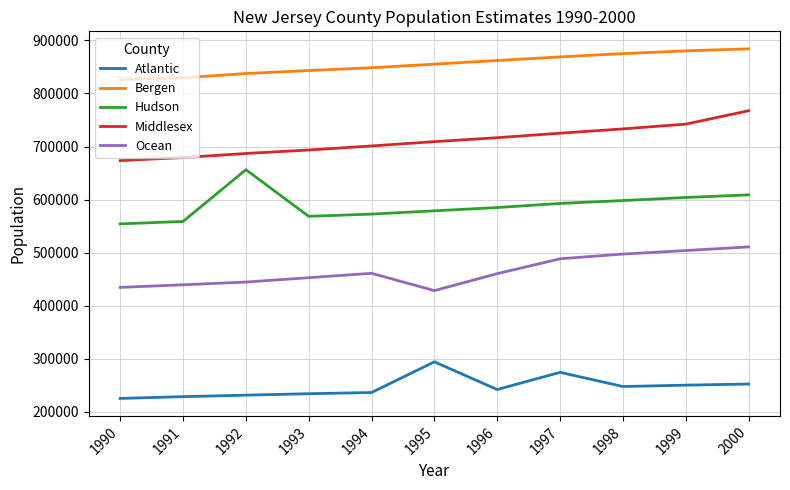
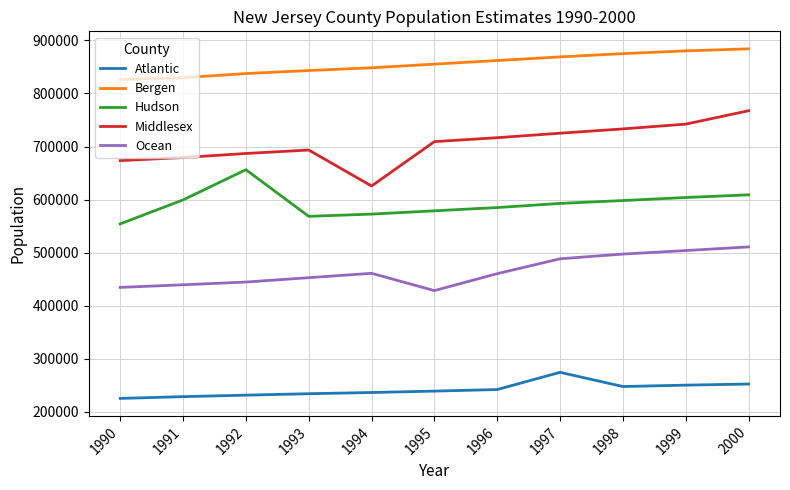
  {
    "Atlantic": {
      "1990": 230000,
      "1991": 230000,
      "1992": 230000,
      "1993": 230000,
      "1994": 240000,
-     "1995": 290000,
+     "1995": 240000,
      "1996": 240000,
      "1997": 270000,
      "1998": 250000,
      "1999": 250000,
      "2000": 250000
    },
    "Bergen": {
      "1992": 840000,
      "1993": 840000,
      "1994": 850000,
      "1995": 860000,
      "1996": 860000,
      "1997": 870000,
      "1998": 880000,
      "1999": 880000,
      "2000": 880000
    },
    "Hudson": {
      "1990": 550000,
-     "1991": 560000,
+     "1991": 600000,
      "1992": 660000,
      "1993": 570000,
      "1994": 570000,
      "1995": 580000,
      "1996": 590000,
      "1997": 590000,
      "1998": 600000,
      "1999": 600000,
      "2000": 610000
    },
    "Middlesex": {
      "1990": 670000,
      "1992": 690000,
      "1993": 690000,
-     "1994": 700000,
+     "1994": 630000,
      "1995": 710000,
      "1996": 720000,
      "1997": 730000,
      "1998": 730000,
      "1999": 740000,
      "2000": 770000
    },
    "Ocean": {
      "1990": 430000,
      "1991": 440000,
      "1992": 440000,
      "1993": 450000,
      "1994": 460000,
      "1995": 430000,
      "1996": 460000,
      "1997": 490000,
      "1998": 500000,
      "1999": 500000,
      "2000": 510000
    }
  }
